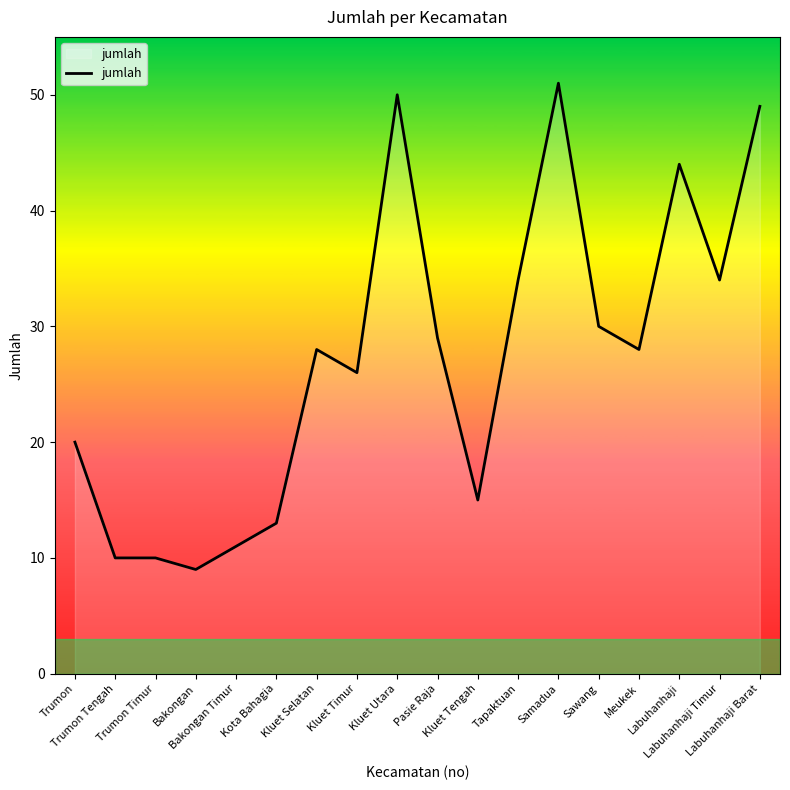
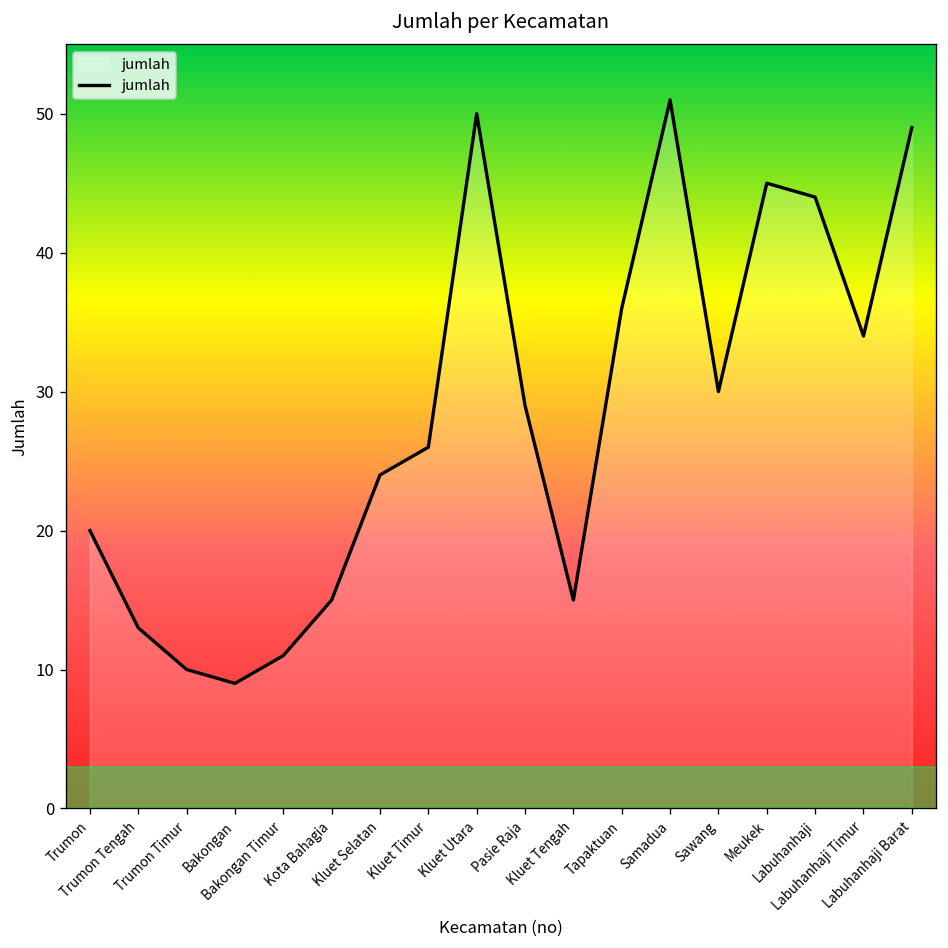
  {
    "Trumon": 20,
-   "Trumon Tengah": 10,
+   "Trumon Tengah": 13,
    "Trumon Timur": 10,
    "Bakongan": 9,
    "Bakongan Timur": 11,
-   "Kota Bahagia": 13,
-   "Kluet Selatan": 28,
+   "Kota Bahagia": 15,
+   "Kluet Selatan": 24,
    "Kluet Timur": 26,
    "Kluet Utara": 50,
    "Pasie Raja": 29,
    "Kluet Tengah": 15,
-   "Tapaktuan": 34,
+   "Tapaktuan": 36,
    "Samadua": 51,
    "Sawang": 30,
-   "Meukek": 28,
+   "Meukek": 45,
    "Labuhanhaji": 44,
    "Labuhanhaji Timur": 34,
    "Labuhanhaji Barat": 49
  }
